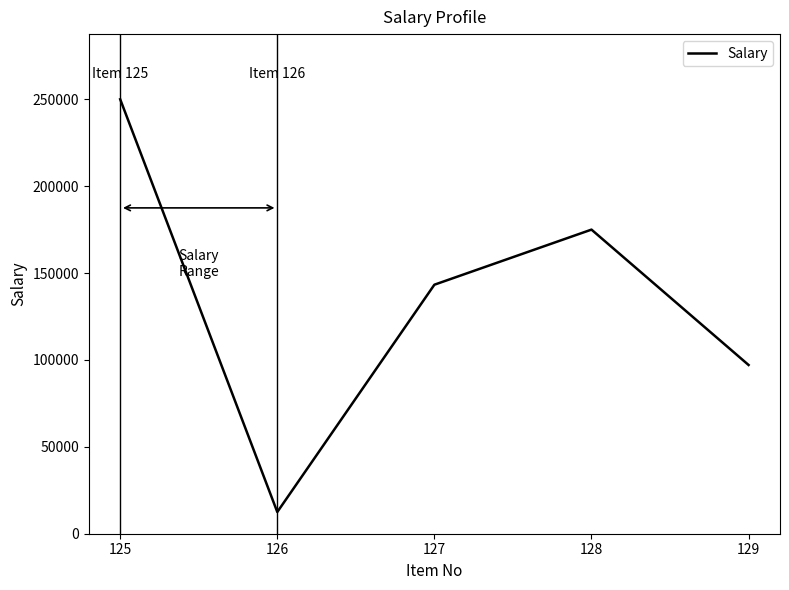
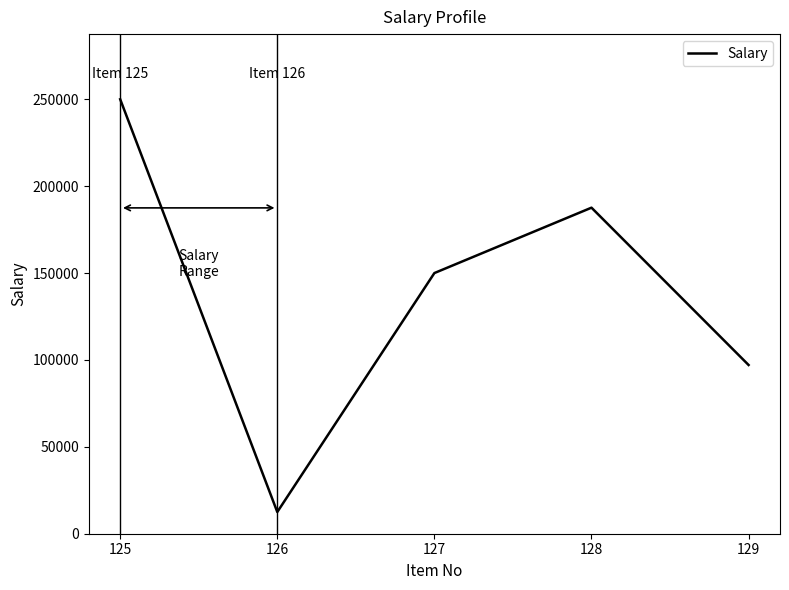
  {
    "126": 13000,
-   "127": 143000,
-   "128": 175000,
+   "127": 150000,
+   "128": 188000,
    "129": 97000
  }
